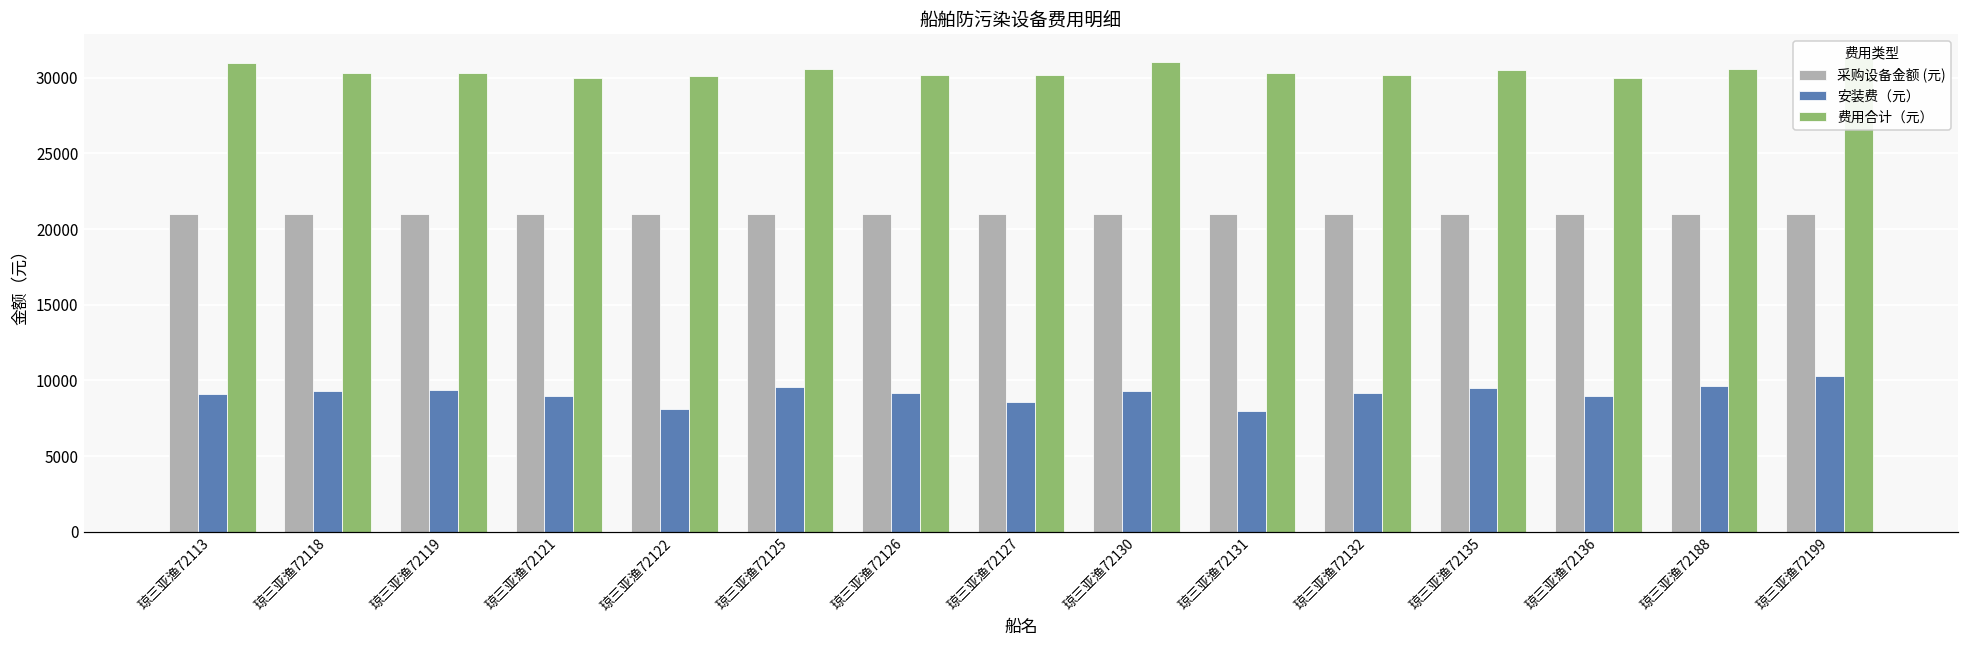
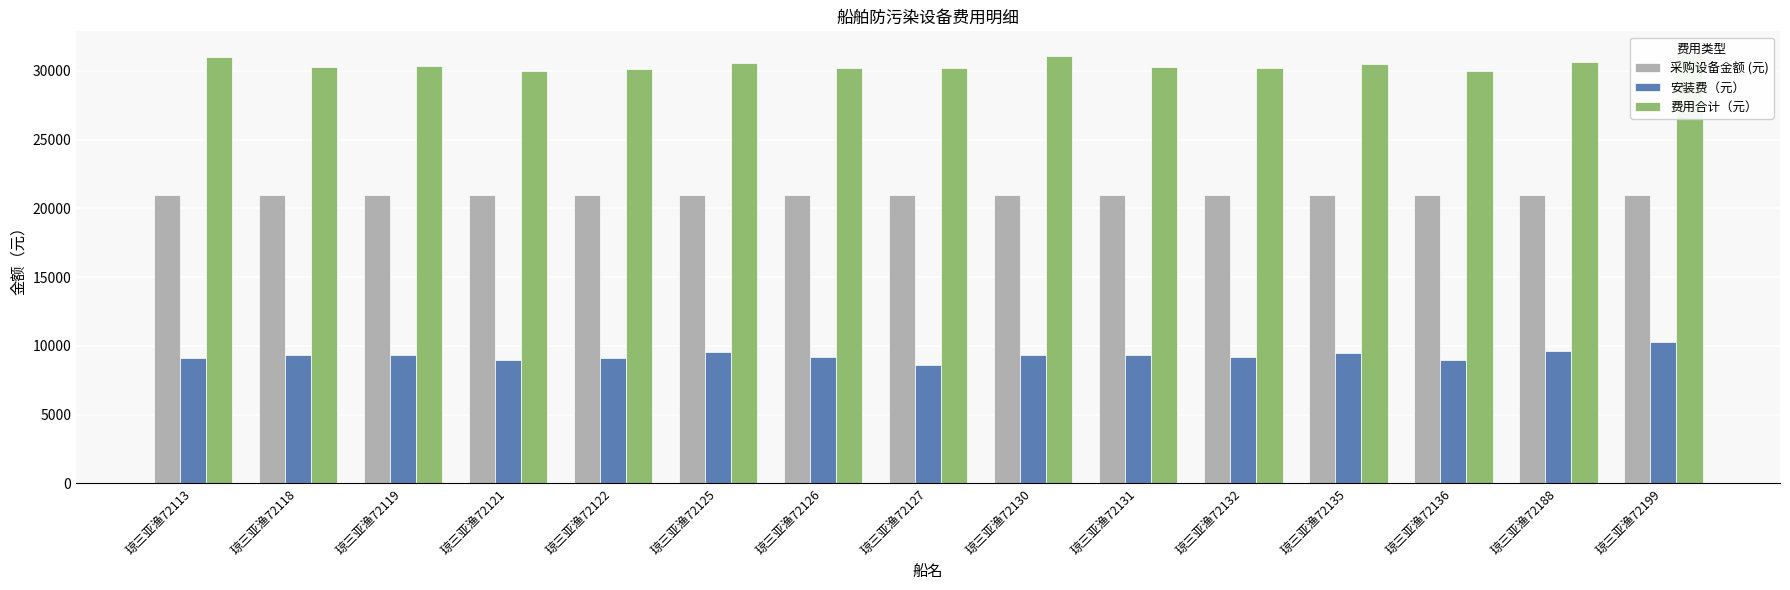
  {
    "采购设备金额 (元)": {
      "琼三亚渔72113": 21000,
      "琼三亚渔72118": 21000,
      "琼三亚渔72119": 21000,
      "琼三亚渔72121": 21000,
      "琼三亚渔72122": 21000,
      "琼三亚渔72125": 21000,
      "琼三亚渔72126": 21000,
      "琼三亚渔72127": 21000,
      "琼三亚渔72130": 21000,
      "琼三亚渔72131": 21000,
      "琼三亚渔72132": 21000,
      "琼三亚渔72135": 21000,
      "琼三亚渔72136": 21000,
      "琼三亚渔72188": 21000,
      "琼三亚渔72199": 21000
    },
    "安装费（元）": {
      "琼三亚渔72113": 9100,
      "琼三亚渔72118": 9300,
      "琼三亚渔72119": 9400,
      "琼三亚渔72121": 9000,
-     "琼三亚渔72122": 8100,
+     "琼三亚渔72122": 9100,
      "琼三亚渔72125": 9600,
      "琼三亚渔72126": 9200,
      "琼三亚渔72127": 8600,
      "琼三亚渔72130": 9300,
-     "琼三亚渔72131": 8000,
+     "琼三亚渔72131": 9300,
      "琼三亚渔72132": 9200,
      "琼三亚渔72135": 9500,
      "琼三亚渔72136": 9000,
      "琼三亚渔72188": 9600,
      "琼三亚渔72199": 10300
    },
    "费用合计（元）": {
      "琼三亚渔72113": 31000,
      "琼三亚渔72118": 30300,
      "琼三亚渔72119": 30400,
      "琼三亚渔72121": 30000,
      "琼三亚渔72122": 30100,
      "琼三亚渔72125": 30600,
      "琼三亚渔72126": 30200,
      "琼三亚渔72127": 30200,
      "琼三亚渔72130": 31000,
      "琼三亚渔72131": 30300,
      "琼三亚渔72132": 30200,
      "琼三亚渔72135": 30500,
      "琼三亚渔72136": 30000,
      "琼三亚渔72188": 30600
    }
  }
